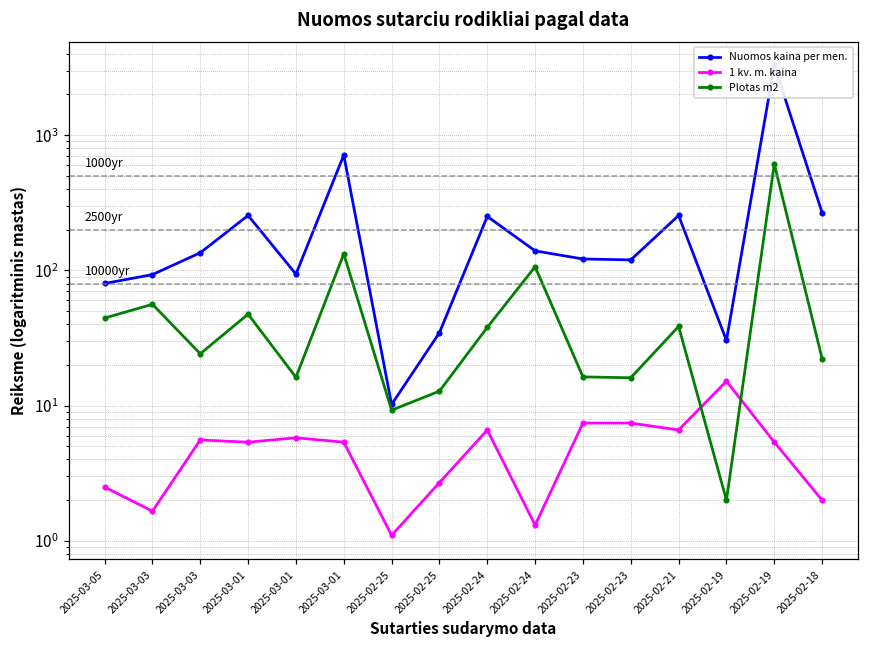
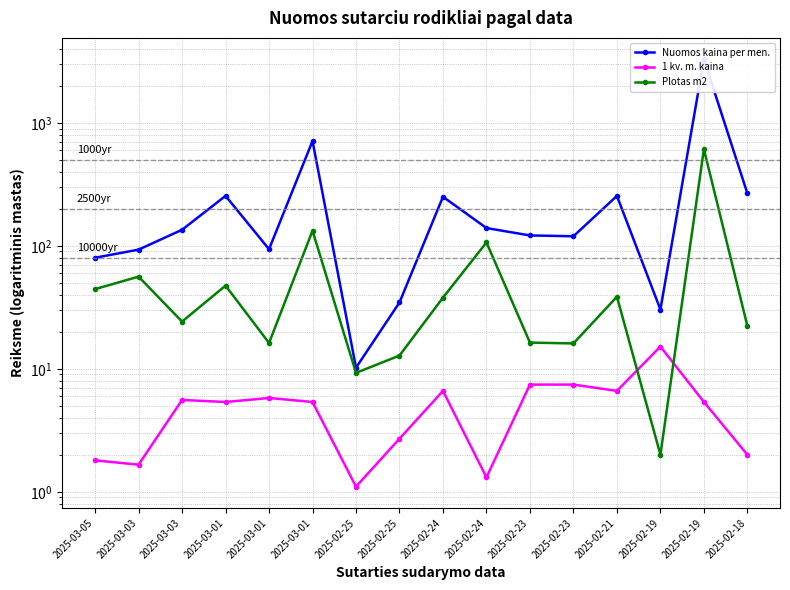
  {
    "Nuomos kaina per men.": {
      "2025-02-21": 250,
      "2025-02-18": 270
    },
    "1 kv. m. kaina": {
-     "2025-03-05": 2.5,
+     "2025-03-05": 1.8,
      "2025-02-21": 7,
      "2025-02-18": 2.0
    },
    "Plotas m2": {
      "2025-03-05": 44,
      "2025-02-21": 39,
      "2025-02-18": 22
    }
  }
